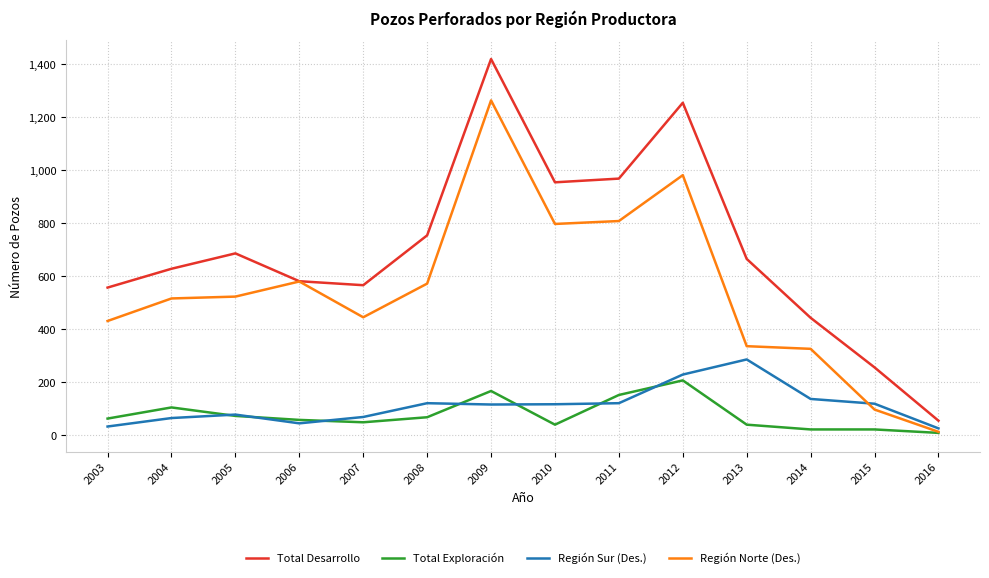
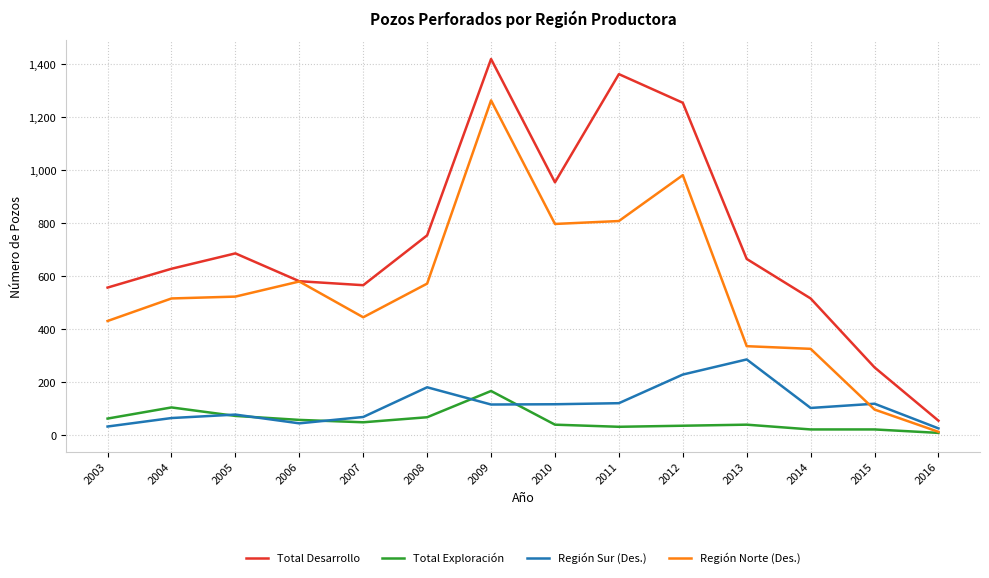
  {
    "Total Desarrollo": {
      "2003": "560",
      "2004": "630",
      "2005": "690",
      "2007": "570",
      "2008": "750",
      "2009": "1,420",
      "2010": "950",
-     "2011": "970",
+     "2011": "1,360",
      "2012": "1,250",
      "2013": "670",
-     "2014": "440",
+     "2014": "520",
      "2015": "260",
      "2016": "60"
    },
    "Total Exploración": {
      "2003": "60",
      "2004": "110",
      "2006": "60",
      "2007": "50",
      "2008": "70",
      "2009": "170",
      "2010": "40",
-     "2011": "150",
-     "2012": "210",
+     "2011": "30",
+     "2012": "40",
      "2013": "40",
      "2014": "20",
      "2015": "20"
    },
    "Región Sur (Des.)": {
      "2003": "30",
      "2004": "70",
      "2006": "50",
      "2007": "70",
-     "2008": "120",
+     "2008": "180",
      "2009": "120",
      "2010": "120",
      "2011": "120",
      "2012": "230",
      "2013": "290",
-     "2014": "140",
+     "2014": "100",
      "2015": "120",
      "2016": "30"
    },
    "Región Norte (Des.)": {
      "2003": "430",
      "2004": "520",
      "2005": "520",
      "2007": "450",
      "2008": "570",
      "2009": "1,260",
      "2010": "800",
      "2011": "810",
      "2012": "980",
      "2013": "340",
      "2014": "330",
      "2015": "100"
    }
  }
